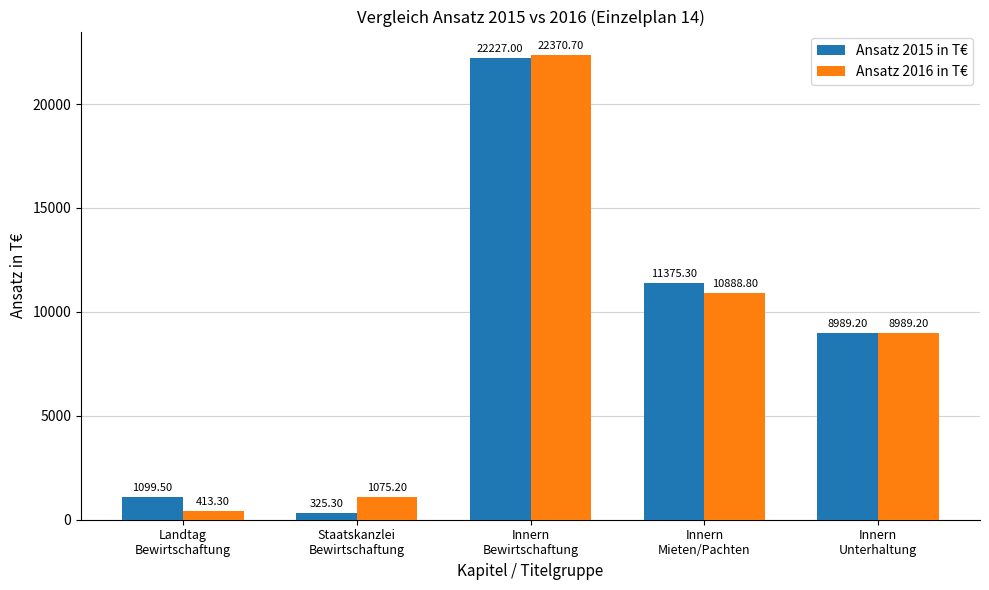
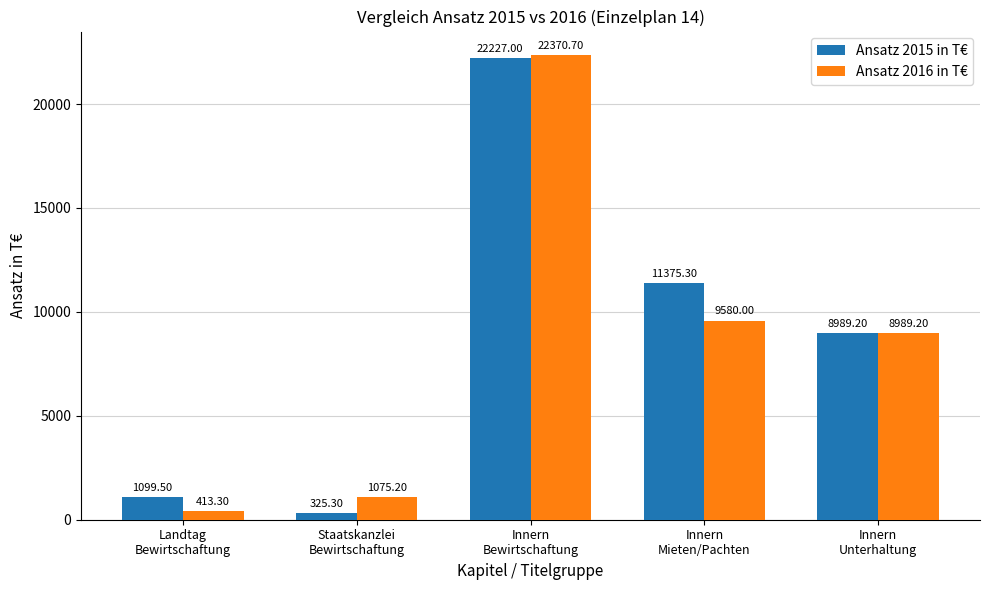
  {
    "Ansatz 2015 in T€": {
      "Landtag Bewirtschaftung": 1099.50,
      "Staatskanzlei Bewirtschaftung": 325.30,
      "Innern Bewirtschaftung": 22227.00,
      "Innern Mieten/Pachten": 11375.30,
      "Innern Unterhaltung": 8989.20
    },
    "Ansatz 2016 in T€": {
      "Landtag Bewirtschaftung": 413.30,
      "Staatskanzlei Bewirtschaftung": 1075.20,
      "Innern Bewirtschaftung": 22370.70,
-     "Innern Mieten/Pachten": 10888.80,
+     "Innern Mieten/Pachten": 9580.00,
      "Innern Unterhaltung": 8989.20
    }
  }
